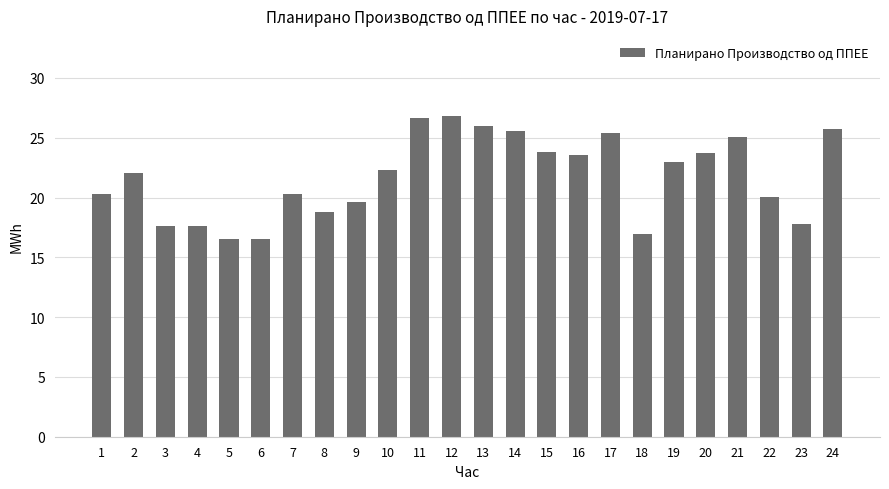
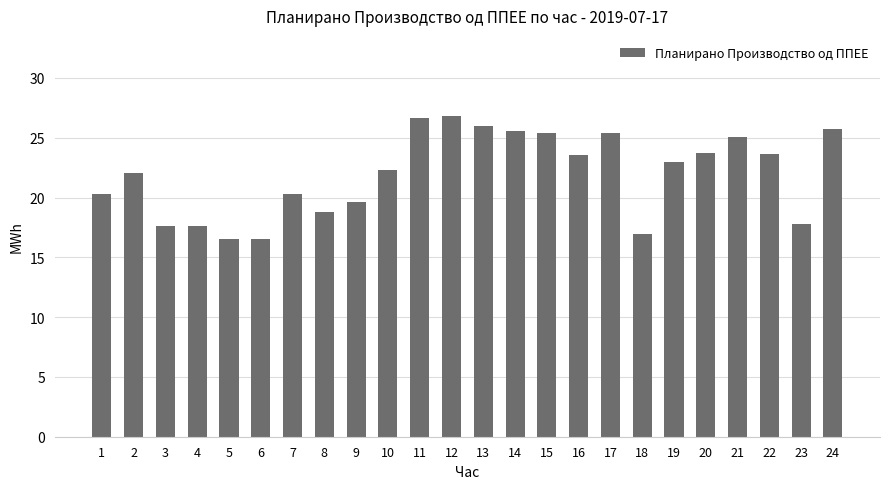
  {
    "1": 20.3,
    "2": 22.1,
    "3": 17.6,
    "4": 17.6,
    "5": 16.5,
    "6": 16.6,
    "7": 20.3,
    "8": 18.8,
    "9": 19.6,
    "10": 22.3,
    "11": 26.6,
    "12": 26.8,
    "13": 26.0,
    "14": 25.6,
-   "15": 23.8,
+   "15": 25.4,
    "16": 23.6,
    "17": 25.4,
    "18": 16.9,
    "19": 23.0,
    "20": 23.7,
    "21": 25.1,
-   "22": 20.1,
+   "22": 23.6,
    "23": 17.8,
    "24": 25.7
  }
